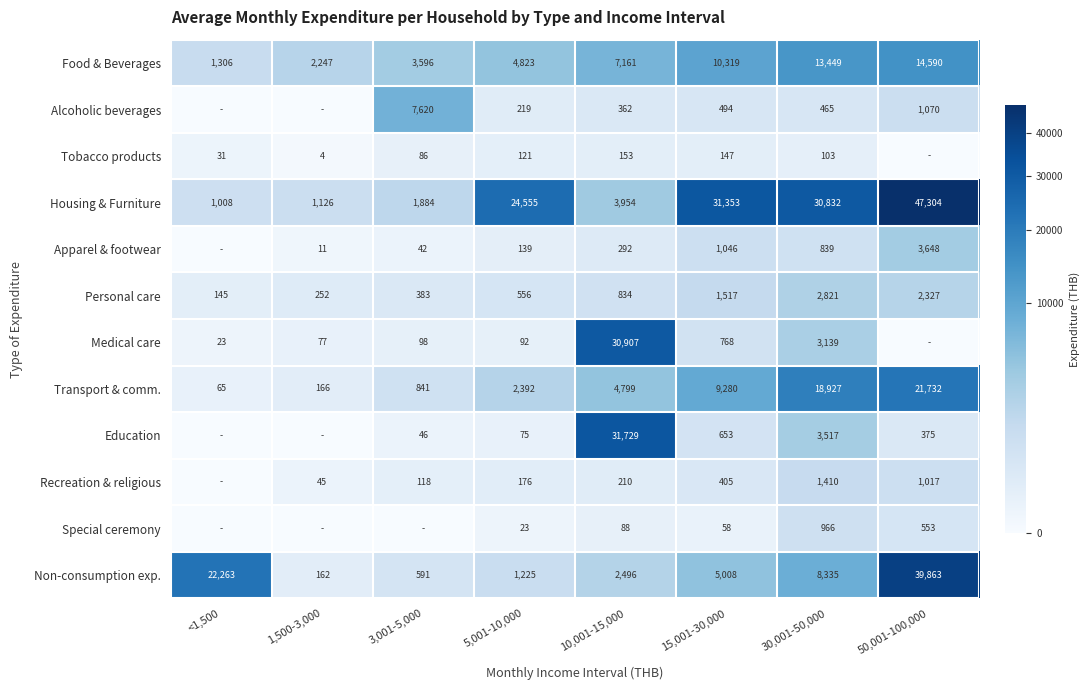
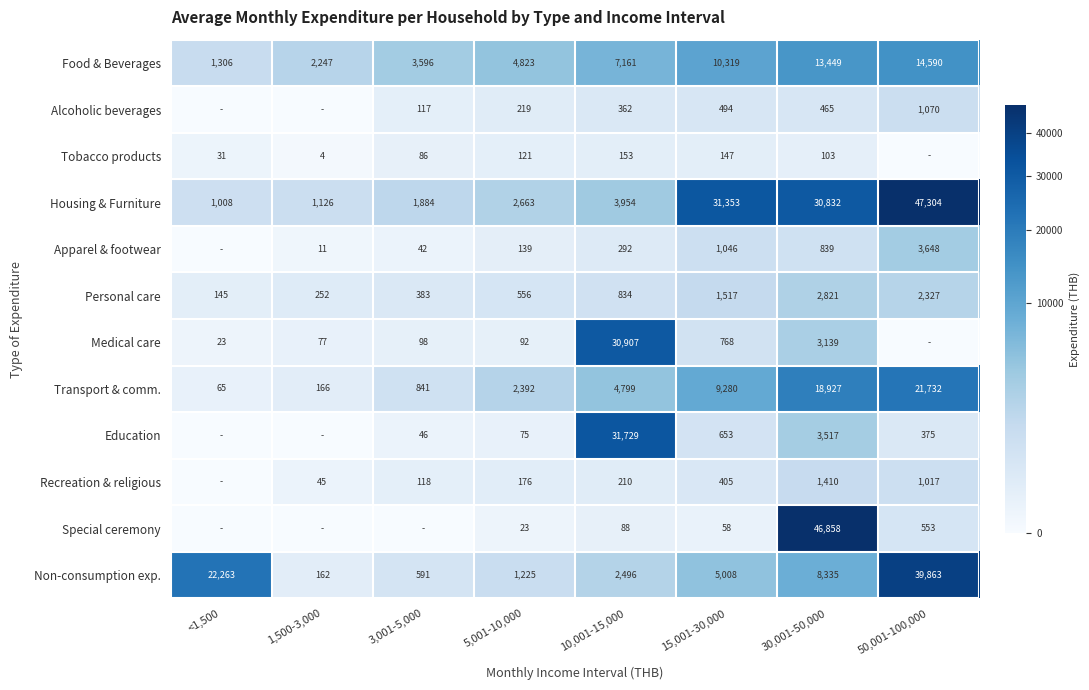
  {
    "Food & Beverages": {
      "<1,500": "1,306",
      "1,500-3,000": "2,247",
      "3,001-5,000": "3,596",
      "5,001-10,000": "4,823",
      "10,001-15,000": "7,161",
      "15,001-30,000": "10,319",
      "30,001-50,000": "13,449",
      "50,001-100,000": "14,590"
    },
    "Alcoholic beverages": {
-     "3,001-5,000": "7,620",
+     "3,001-5,000": "117",
      "5,001-10,000": "219",
      "10,001-15,000": "362",
      "15,001-30,000": "494",
      "30,001-50,000": "465",
      "50,001-100,000": "1,070"
    },
    "Tobacco products": {
      "<1,500": "31",
      "1,500-3,000": "4",
      "3,001-5,000": "86",
      "5,001-10,000": "121",
      "10,001-15,000": "153",
      "15,001-30,000": "147",
      "30,001-50,000": "103"
    },
    "Housing & Furniture": {
      "<1,500": "1,008",
      "1,500-3,000": "1,126",
      "3,001-5,000": "1,884",
-     "5,001-10,000": "24,555",
+     "5,001-10,000": "2,663",
      "10,001-15,000": "3,954",
      "15,001-30,000": "31,353",
      "30,001-50,000": "30,832",
      "50,001-100,000": "47,304"
    },
    "Apparel & footwear": {
      "1,500-3,000": "11",
      "3,001-5,000": "42",
      "5,001-10,000": "139",
      "10,001-15,000": "292",
      "15,001-30,000": "1,046",
      "30,001-50,000": "839",
      "50,001-100,000": "3,648"
    },
    "Personal care": {
      "<1,500": "145",
      "1,500-3,000": "252",
      "3,001-5,000": "383",
      "5,001-10,000": "556",
      "10,001-15,000": "834",
      "15,001-30,000": "1,517",
      "30,001-50,000": "2,821",
      "50,001-100,000": "2,327"
    },
    "Medical care": {
      "<1,500": "23",
      "1,500-3,000": "77",
      "3,001-5,000": "98",
      "5,001-10,000": "92",
      "10,001-15,000": "30,907",
      "15,001-30,000": "768",
      "30,001-50,000": "3,139"
    },
    "Transport & comm.": {
      "<1,500": "65",
      "1,500-3,000": "166",
      "3,001-5,000": "841",
      "5,001-10,000": "2,392",
      "10,001-15,000": "4,799",
      "15,001-30,000": "9,280",
      "30,001-50,000": "18,927",
      "50,001-100,000": "21,732"
    },
    "Education": {
      "3,001-5,000": "46",
      "5,001-10,000": "75",
      "10,001-15,000": "31,729",
      "15,001-30,000": "653",
      "30,001-50,000": "3,517",
      "50,001-100,000": "375"
    },
    "Recreation & religious": {
      "1,500-3,000": "45",
      "3,001-5,000": "118",
      "5,001-10,000": "176",
      "10,001-15,000": "210",
      "15,001-30,000": "405",
      "30,001-50,000": "1,410",
      "50,001-100,000": "1,017"
    },
    "Special ceremony": {
      "5,001-10,000": "23",
      "10,001-15,000": "88",
      "15,001-30,000": "58",
-     "30,001-50,000": "966",
+     "30,001-50,000": "46,858",
      "50,001-100,000": "553"
    },
    "Non-consumption exp.": {
      "<1,500": "22,263",
      "1,500-3,000": "162",
      "3,001-5,000": "591",
      "5,001-10,000": "1,225",
      "10,001-15,000": "2,496",
      "15,001-30,000": "5,008",
      "30,001-50,000": "8,335",
      "50,001-100,000": "39,863"
    }
  }
